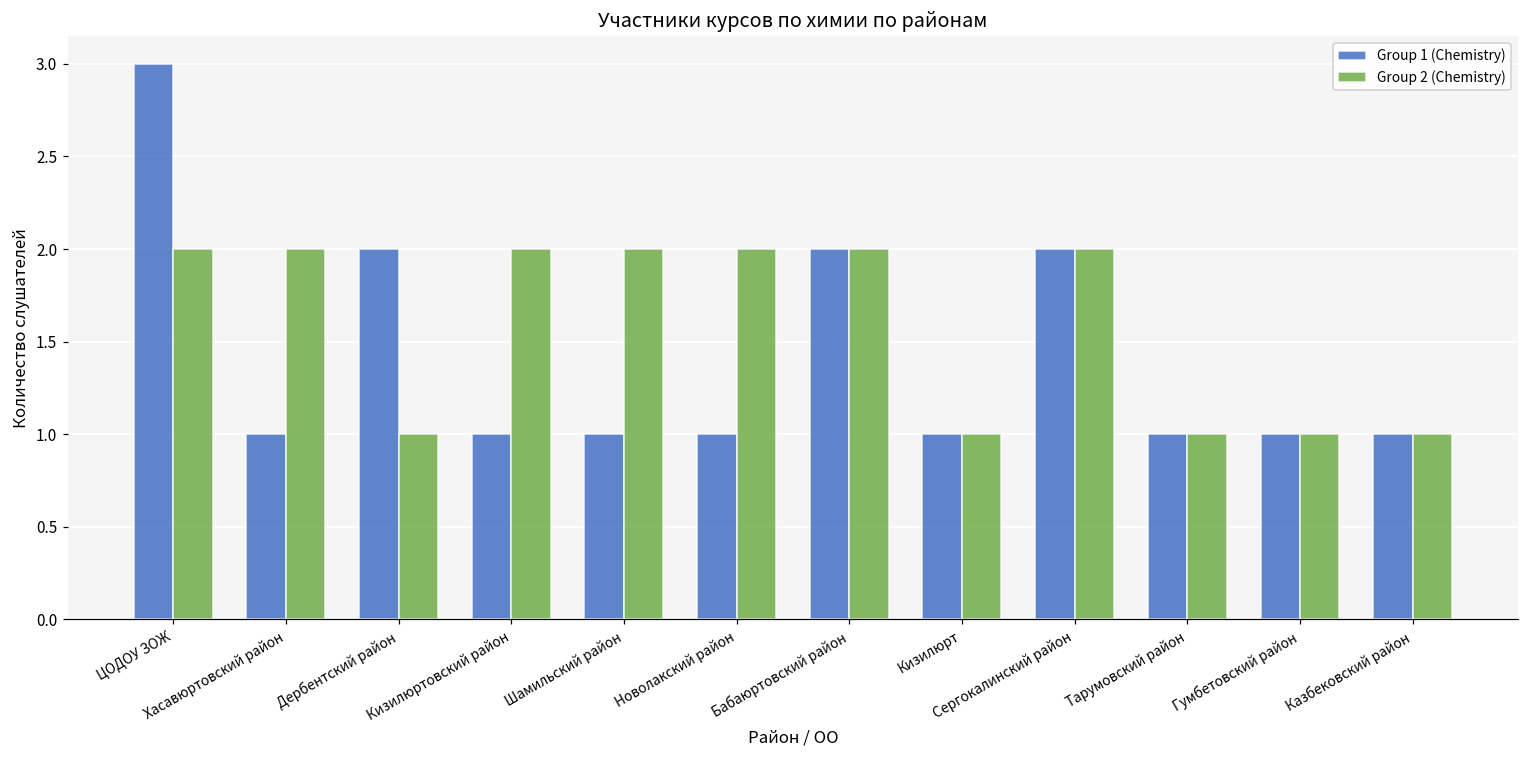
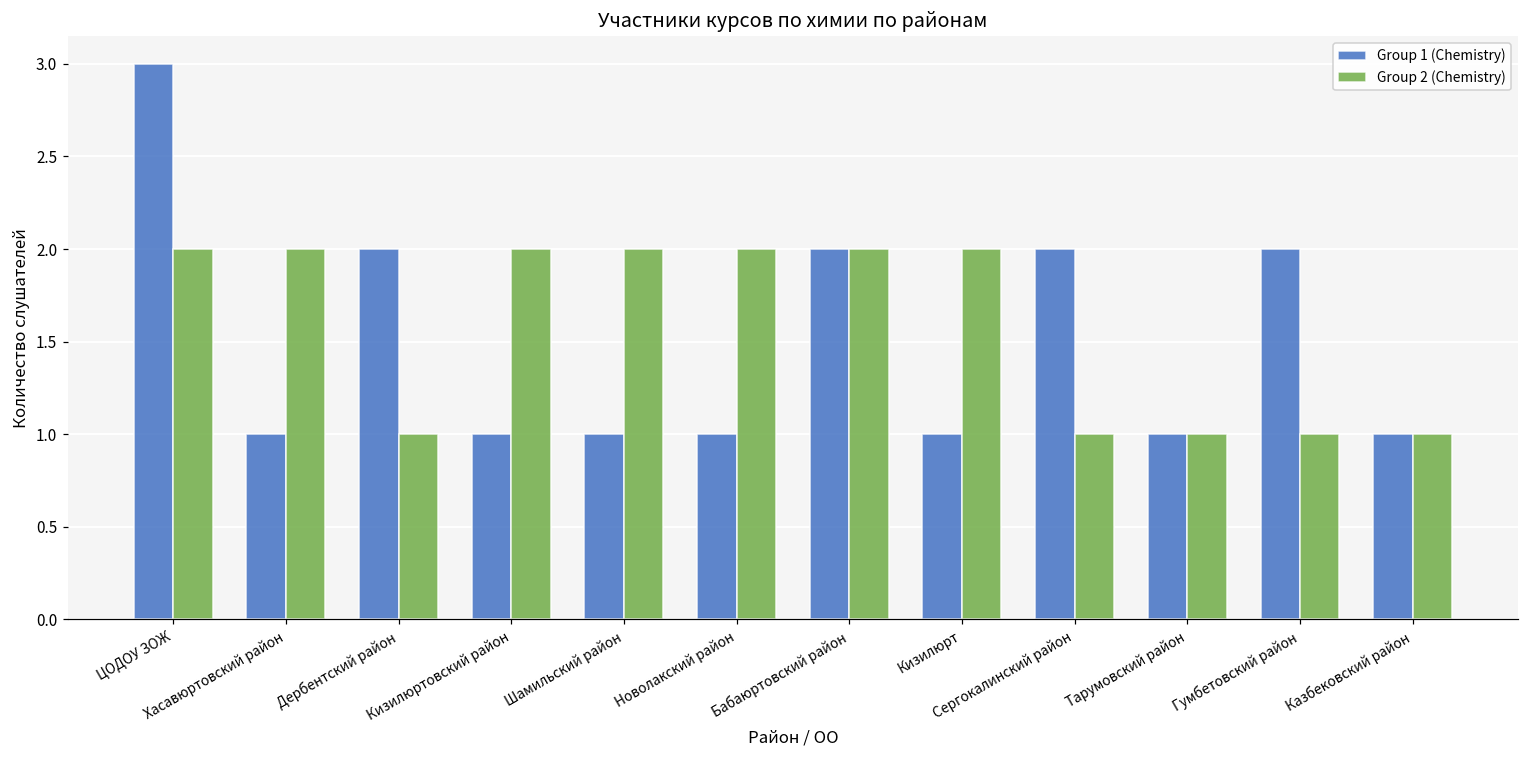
  {
    "Group 1 (Chemistry)": {
      "ЦОДОУ ЗОЖ": 3,
      "Хасавюртовский район": 1,
      "Дербентский район": 2,
      "Кизилюртовский район": 1,
      "Шамильский район": 1,
      "Новолакский район": 1,
      "Бабаюртовский район": 2,
      "Кизилюрт": 1,
      "Сергокалинский район": 2,
      "Тарумовский район": 1,
-     "Гумбетовский район": 1,
+     "Гумбетовский район": 2,
      "Казбековский район": 1
    },
    "Group 2 (Chemistry)": {
      "ЦОДОУ ЗОЖ": 2,
      "Хасавюртовский район": 2,
      "Дербентский район": 1,
      "Кизилюртовский район": 2,
      "Шамильский район": 2,
      "Новолакский район": 2,
      "Бабаюртовский район": 2,
-     "Кизилюрт": 1,
-     "Сергокалинский район": 2,
+     "Кизилюрт": 2,
+     "Сергокалинский район": 1,
      "Тарумовский район": 1,
      "Гумбетовский район": 1,
      "Казбековский район": 1
    }
  }
